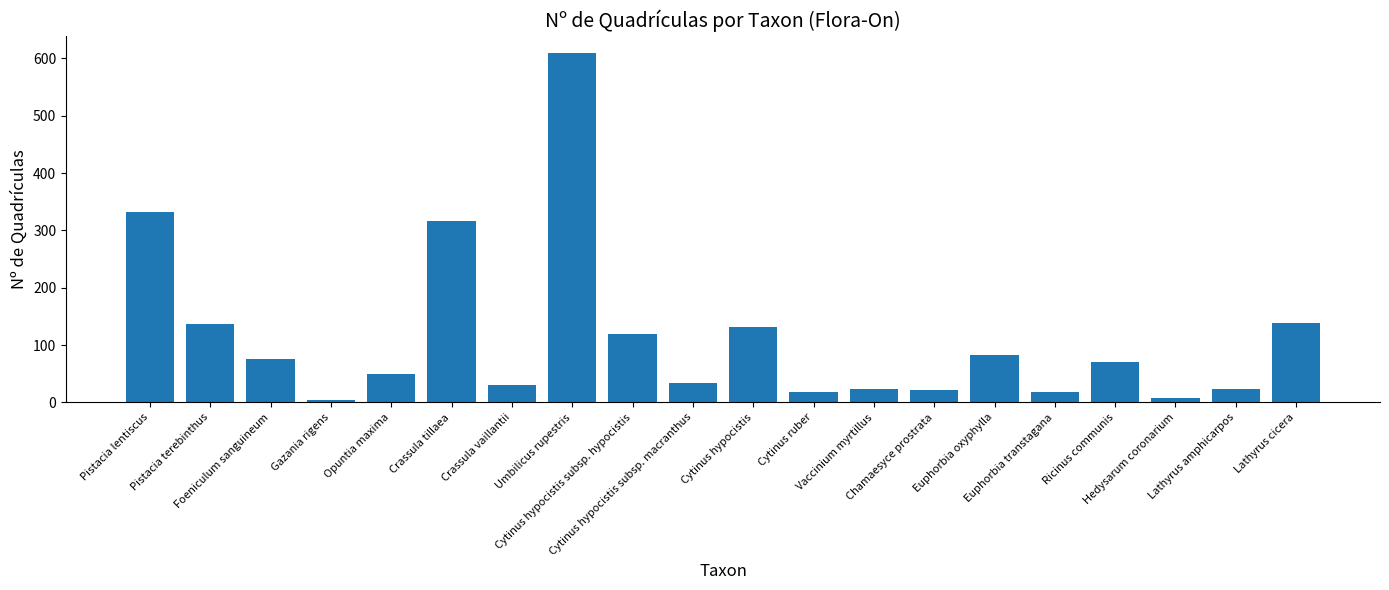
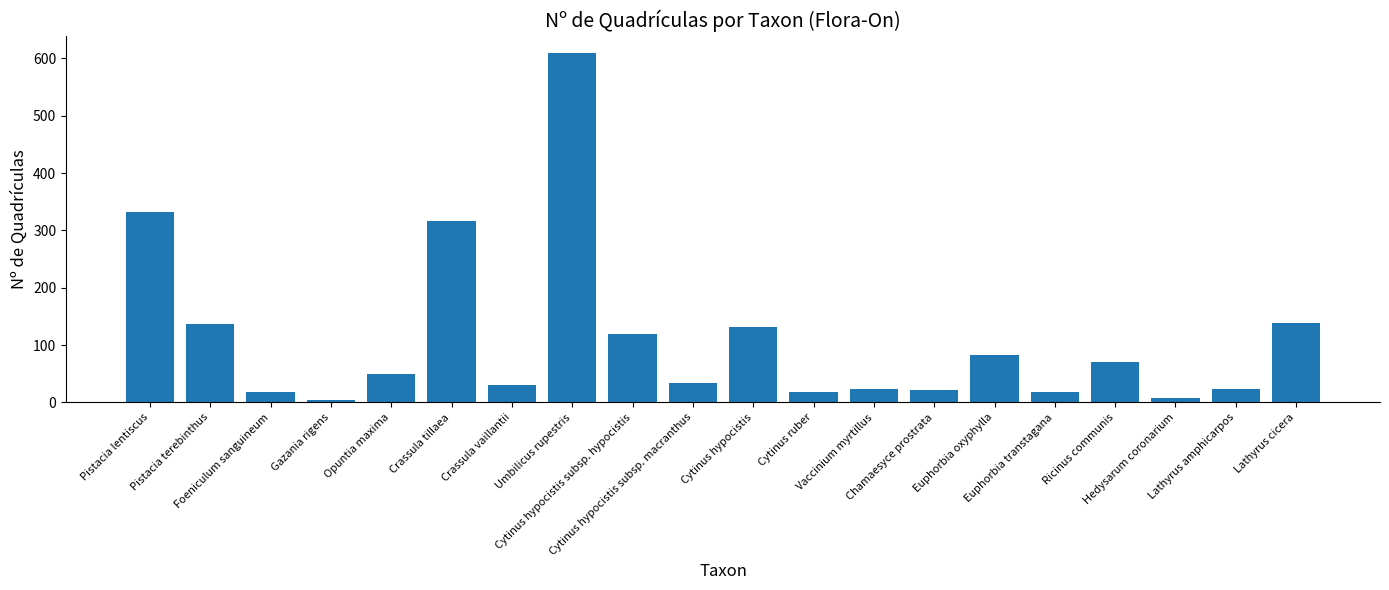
  {
    "Pistacia lentiscus": 330,
    "Pistacia terebinthus": 140,
-   "Foeniculum sanguineum": 80,
+   "Foeniculum sanguineum": 20,
    "Gazania rigens": 10,
    "Opuntia maxima": 50,
    "Crassula tillaea": 320,
    "Crassula vaillantii": 30,
    "Umbilicus rupestris": 610,
    "Cytinus hypocistis subsp. hypocistis": 120,
    "Cytinus hypocistis subsp. macranthus": 30,
    "Cytinus hypocistis": 130,
    "Cytinus ruber": 20,
    "Vaccinium myrtillus": 20,
    "Chamaesyce prostrata": 20,
    "Euphorbia oxyphylla": 80,
    "Euphorbia transtagana": 20,
    "Ricinus communis": 70,
    "Hedysarum coronarium": 10,
    "Lathyrus amphicarpos": 20,
    "Lathyrus cicera": 140
  }
